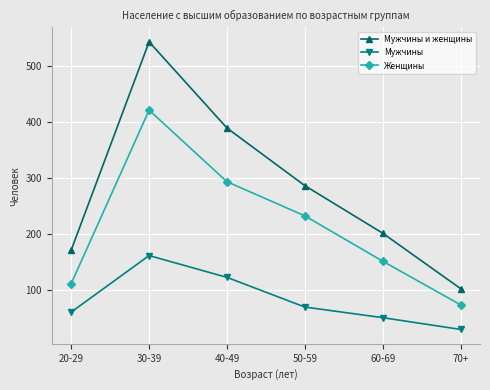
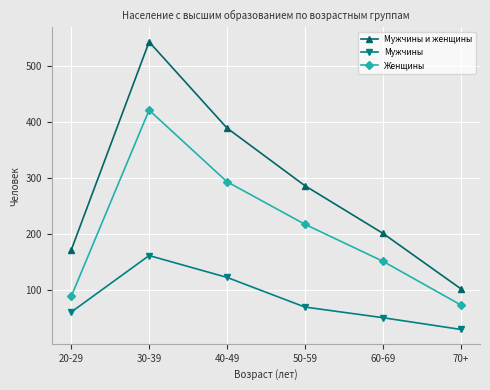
  {
    "Женщины": {
-     "20-29": 110,
+     "20-29": 90,
      "30-39": 420,
      "40-49": 290,
-     "50-59": 230,
+     "50-59": 220,
      "60-69": 150,
      "70+": 70
    }
  }
